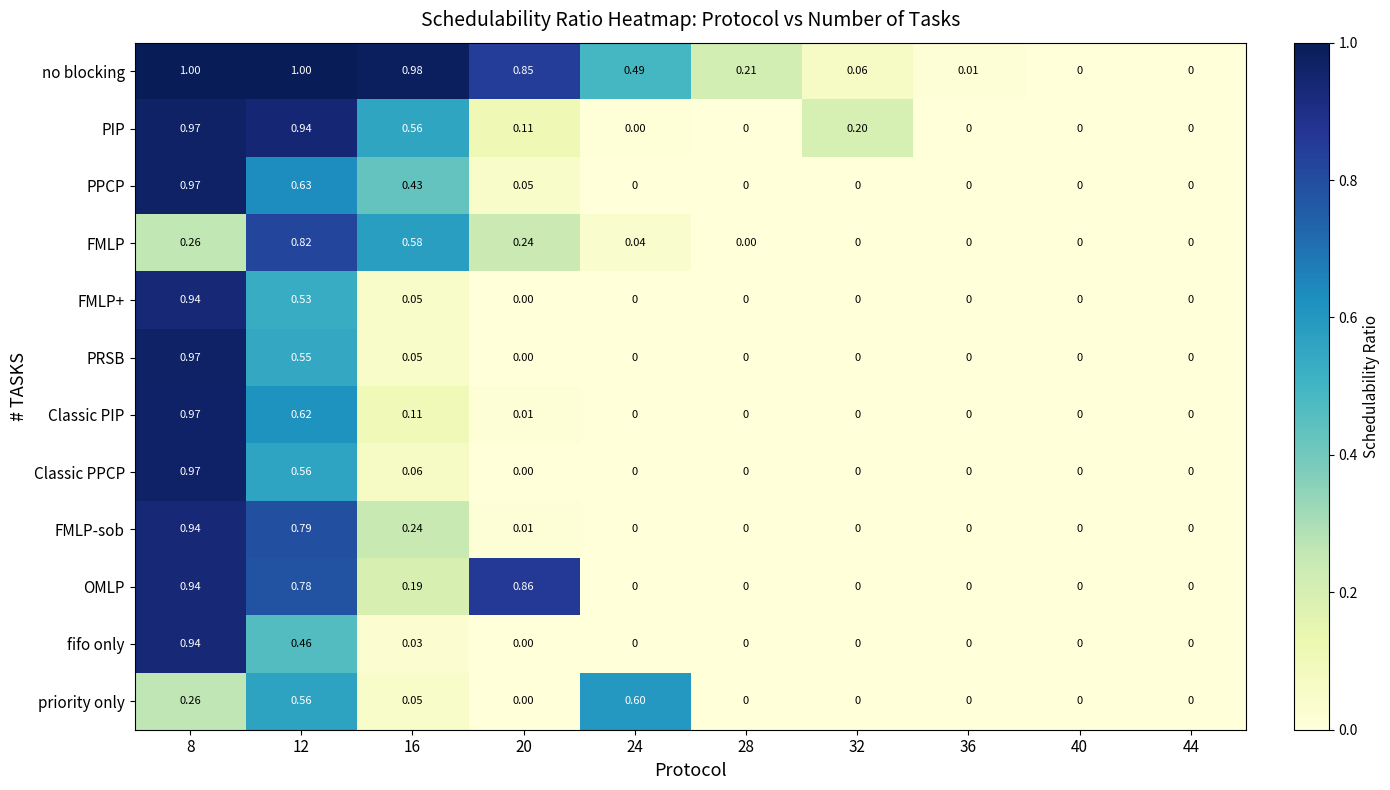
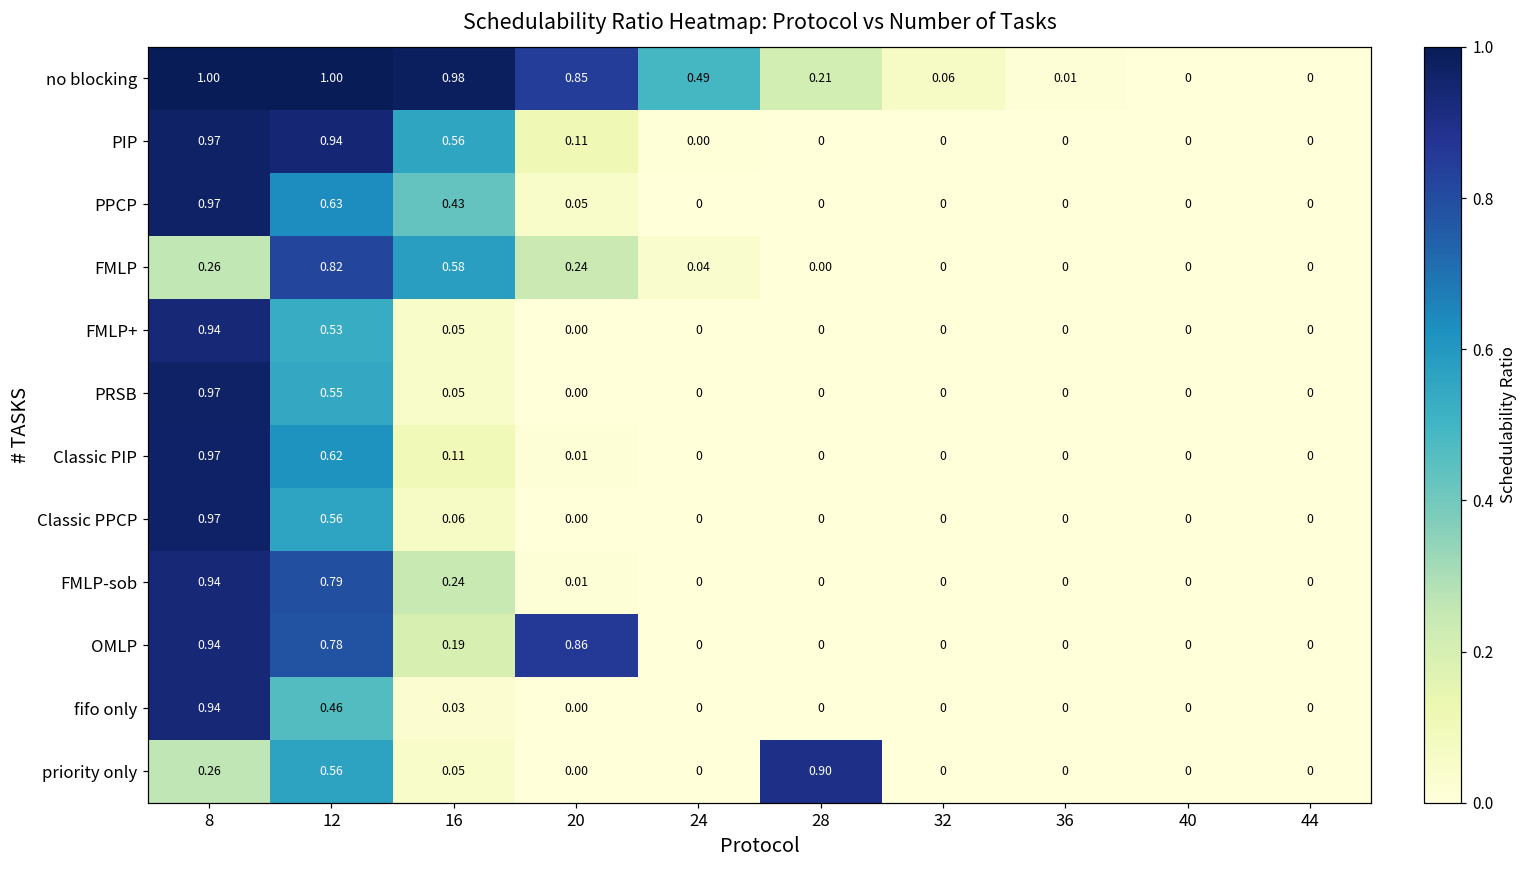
  {
    "no blocking": {
      "8": 1.00,
      "12": 1.00,
      "16": 0.98,
      "20": 0.85,
      "24": 0.49,
      "28": 0.21,
      "32": 0.06,
      "36": 0.01,
      "40": 0,
      "44": 0
    },
    "PIP": {
      "8": 0.97,
      "12": 0.94,
      "16": 0.56,
      "20": 0.11,
      "24": 0.00,
      "28": 0,
-     "32": 0.20,
+     "32": 0,
      "36": 0,
      "40": 0,
      "44": 0
    },
    "PPCP": {
      "8": 0.97,
      "12": 0.63,
      "16": 0.43,
      "20": 0.05,
      "24": 0,
      "28": 0,
      "32": 0,
      "36": 0,
      "40": 0,
      "44": 0
    },
    "FMLP": {
      "8": 0.26,
      "12": 0.82,
      "16": 0.58,
      "20": 0.24,
      "24": 0.04,
      "28": 0.00,
      "32": 0,
      "36": 0,
      "40": 0,
      "44": 0
    },
    "FMLP+": {
      "8": 0.94,
      "12": 0.53,
      "16": 0.05,
      "20": 0.00,
      "24": 0,
      "28": 0,
      "32": 0,
      "36": 0,
      "40": 0,
      "44": 0
    },
    "PRSB": {
      "8": 0.97,
      "12": 0.55,
      "16": 0.05,
      "20": 0.00,
      "24": 0,
      "28": 0,
      "32": 0,
      "36": 0,
      "40": 0,
      "44": 0
    },
    "Classic PIP": {
      "8": 0.97,
      "12": 0.62,
      "16": 0.11,
      "20": 0.01,
      "24": 0,
      "28": 0,
      "32": 0,
      "36": 0,
      "40": 0,
      "44": 0
    },
    "Classic PPCP": {
      "8": 0.97,
      "12": 0.56,
      "16": 0.06,
      "20": 0.00,
      "24": 0,
      "28": 0,
      "32": 0,
      "36": 0,
      "40": 0,
      "44": 0
    },
    "FMLP-sob": {
      "8": 0.94,
      "12": 0.79,
      "16": 0.24,
      "20": 0.01,
      "24": 0,
      "28": 0,
      "32": 0,
      "36": 0,
      "40": 0,
      "44": 0
    },
    "OMLP": {
      "8": 0.94,
      "12": 0.78,
      "16": 0.19,
      "20": 0.86,
      "24": 0,
      "28": 0,
      "32": 0,
      "36": 0,
      "40": 0,
      "44": 0
    },
    "fifo only": {
      "8": 0.94,
      "12": 0.46,
      "16": 0.03,
      "20": 0.00,
      "24": 0,
      "28": 0,
      "32": 0,
      "36": 0,
      "40": 0,
      "44": 0
    },
    "priority only": {
      "8": 0.26,
      "12": 0.56,
      "16": 0.05,
      "20": 0.00,
-     "24": 0.60,
-     "28": 0,
+     "24": 0,
+     "28": 0.90,
      "32": 0,
      "36": 0,
      "40": 0,
      "44": 0
    }
  }
